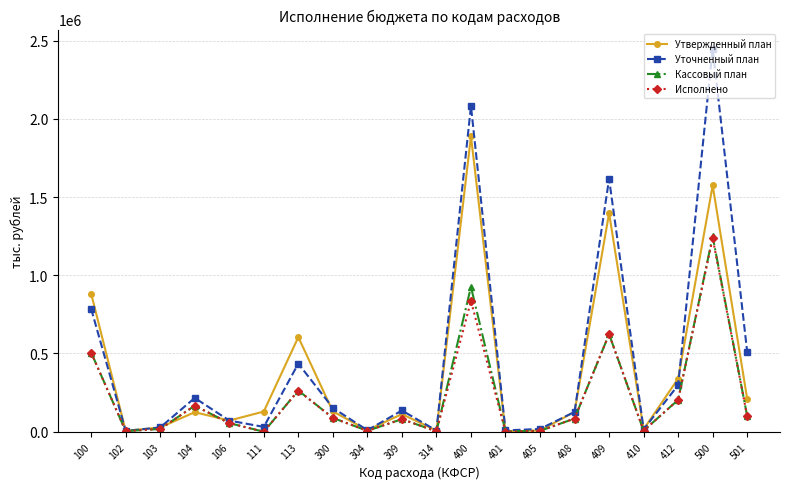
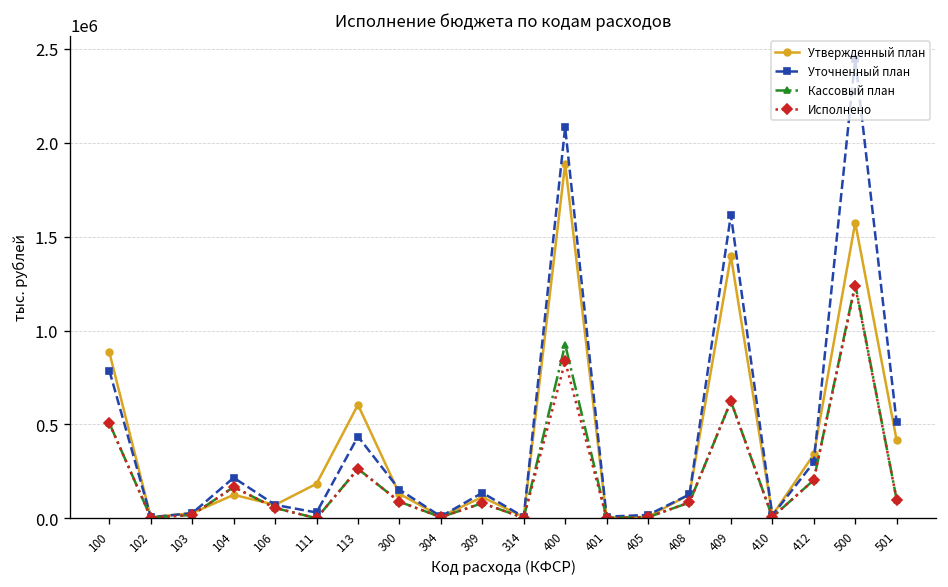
  {
    "Утвержденный план": {
      "100": 880000,
      "104": 120000,
-     "111": 130000,
+     "111": 180000,
      "113": 600000,
      "300": 130000,
      "309": 110000,
      "400": 1890000,
      "409": 1400000,
      "412": 340000,
      "500": 1570000,
-     "501": 210000
+     "501": 420000
    },
    "Уточненный план": {
      "100": 790000,
      "104": 220000,
      "111": 30000,
      "113": 440000,
      "300": 150000,
      "309": 140000,
      "400": 2080000,
      "409": 1620000,
      "412": 300000,
      "501": 510000
    },
    "Кассовый план": {
      "400": 930000
    },
    "Исполнено": {
      "400": 840000
    }
  }
